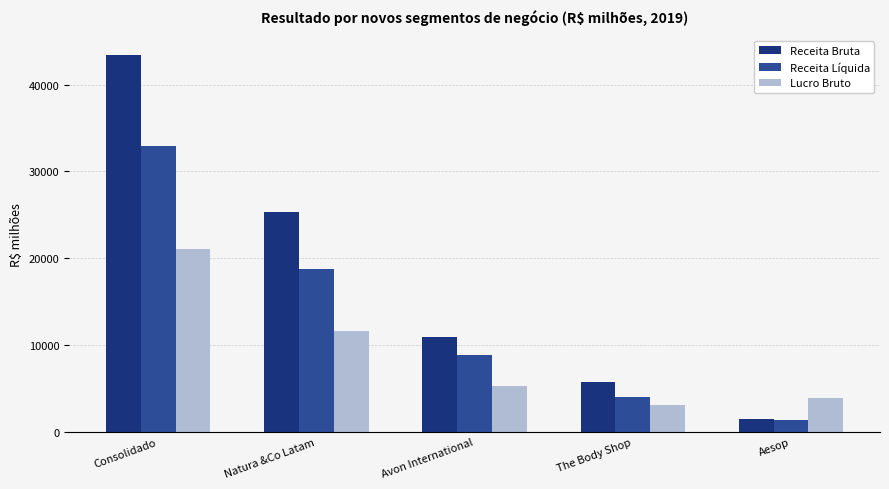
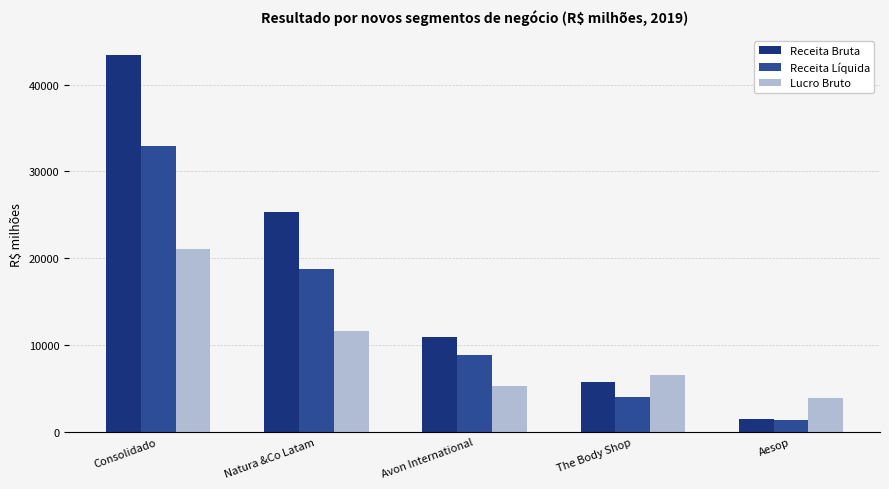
  {
    "Lucro Bruto": {
      "Consolidado": 21000,
      "Natura &Co Latam": 12000,
      "Avon International": 5000,
-     "The Body Shop": 3000,
+     "The Body Shop": 6000,
      "Aesop": 4000
    }
  }
